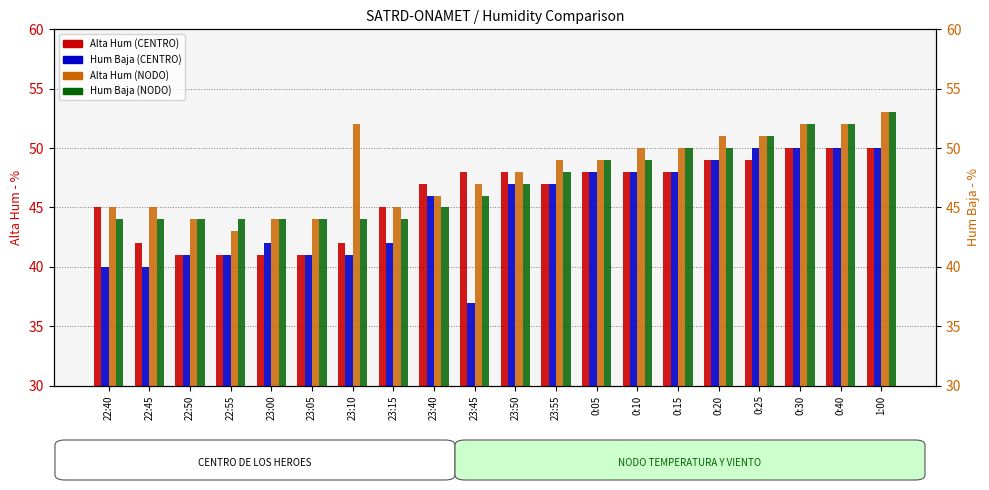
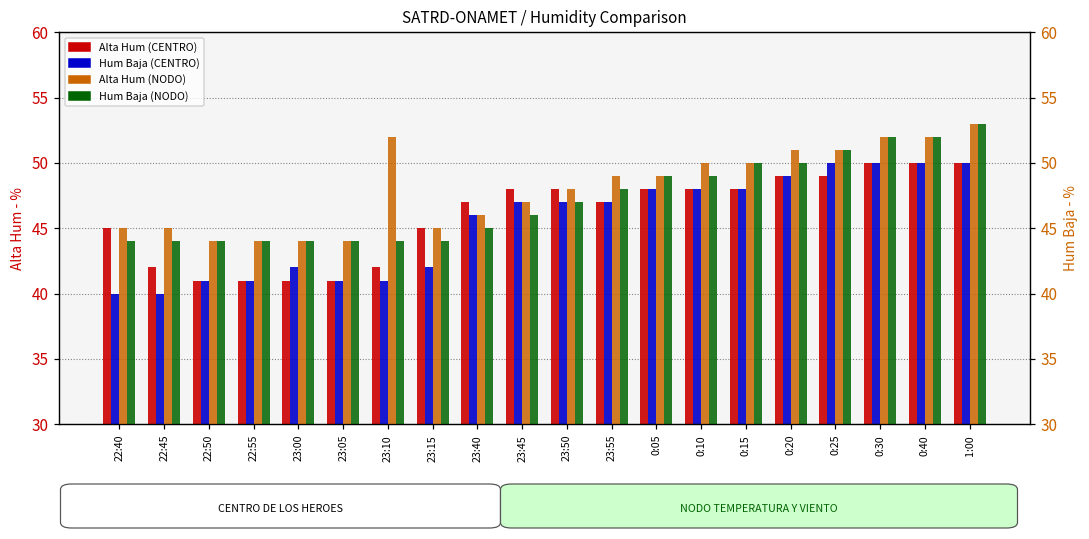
  {
    "Alta Hum (CENTRO)": {
      "22:40": 45,
      "22:45": 42,
      "22:50": 41,
      "22:55": 41,
      "23:00": 41,
      "23:05": 41,
      "23:10": 42,
      "23:15": 45,
      "23:40": 47,
      "23:45": 48,
      "23:50": 48,
      "23:55": 47,
      "0:05": 48,
      "0:10": 48,
      "0:15": 48,
      "0:20": 49,
      "0:25": 49,
      "0:30": 50,
      "0:40": 50,
      "1:00": 50
    },
    "Hum Baja (CENTRO)": {
      "22:40": 40,
      "22:45": 40,
      "22:50": 41,
      "22:55": 41,
      "23:00": 42,
      "23:05": 41,
      "23:10": 41,
      "23:15": 42,
      "23:40": 46,
-     "23:45": 37,
+     "23:45": 47,
      "23:50": 47,
      "23:55": 47,
      "0:05": 48,
      "0:10": 48,
      "0:15": 48,
      "0:20": 49,
      "0:25": 50,
      "0:30": 50,
      "0:40": 50,
      "1:00": 50
    },
    "Alta Hum (NODO)": {
      "22:40": 45,
      "22:45": 45,
      "22:50": 44,
-     "22:55": 43,
+     "22:55": 44,
      "23:00": 44,
      "23:05": 44,
      "23:10": 52,
      "23:15": 45,
      "23:40": 46,
      "23:45": 47,
      "23:50": 48,
      "23:55": 49,
      "0:05": 49,
      "0:10": 50,
      "0:15": 50,
      "0:20": 51,
      "0:25": 51,
      "0:30": 52,
      "0:40": 52,
      "1:00": 53
    },
    "Hum Baja (NODO)": {
      "22:40": 44,
      "22:45": 44,
      "22:50": 44,
      "22:55": 44,
      "23:00": 44,
      "23:05": 44,
      "23:10": 44,
      "23:15": 44,
      "23:40": 45,
      "23:45": 46,
      "23:50": 47,
      "23:55": 48,
      "0:05": 49,
      "0:10": 49,
      "0:15": 50,
      "0:20": 50,
      "0:25": 51,
      "0:30": 52,
      "0:40": 52,
      "1:00": 53
    }
  }
